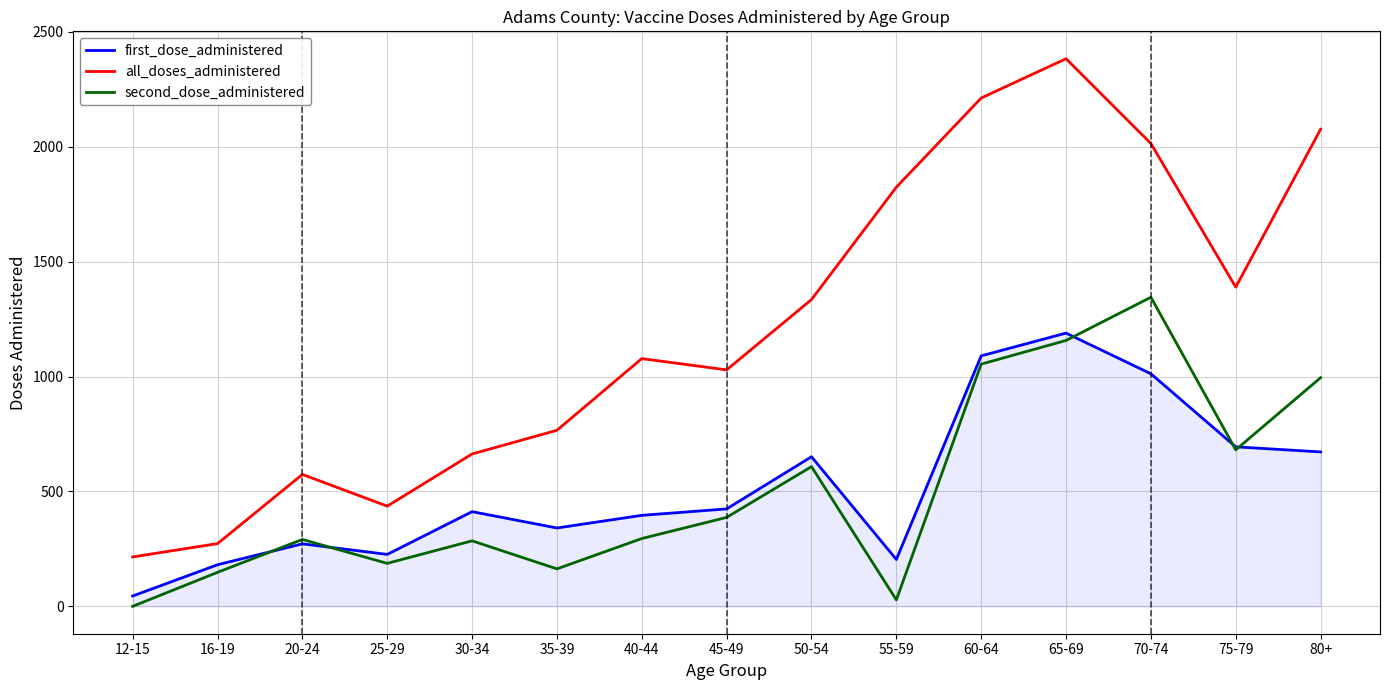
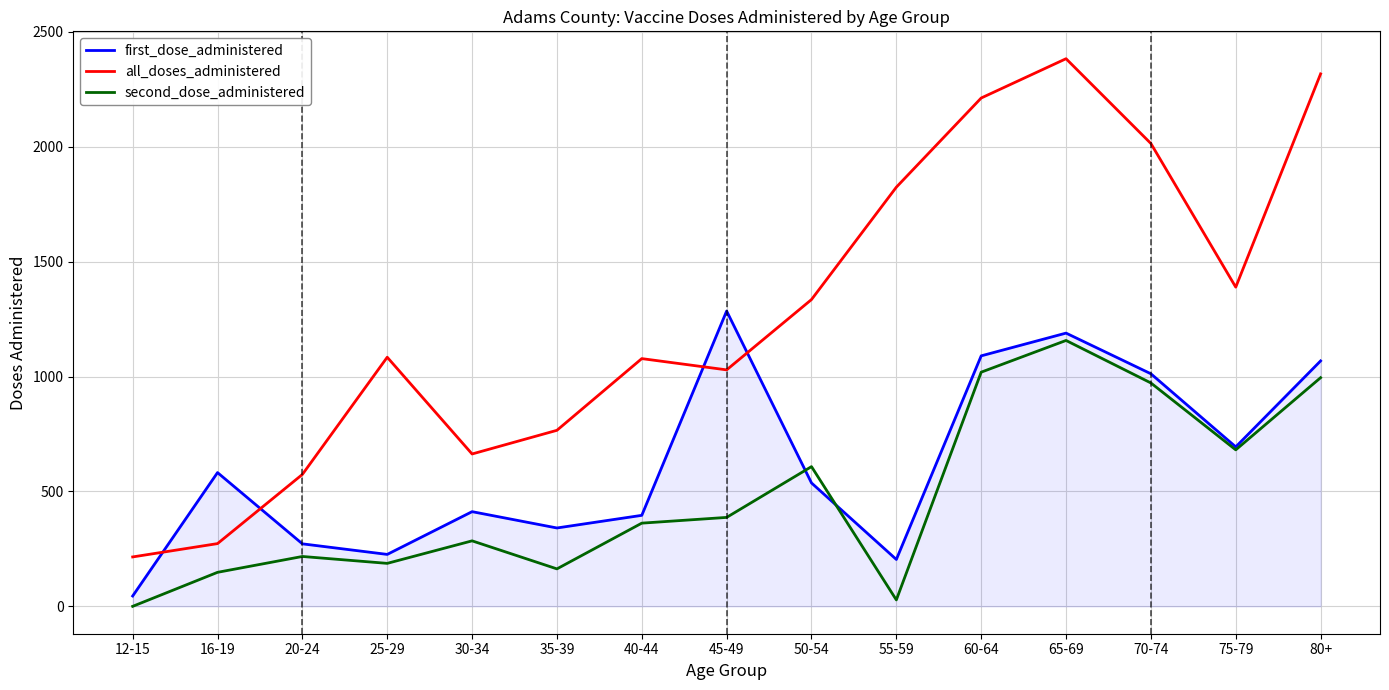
  {
    "first_dose_administered": {
      "12-15": 50,
-     "16-19": 180,
+     "16-19": 580,
      "20-24": 270,
      "25-29": 230,
      "30-34": 410,
      "35-39": 340,
      "40-44": 400,
-     "45-49": 420,
-     "50-54": 650,
+     "45-49": 1290,
+     "50-54": 540,
      "55-59": 200,
      "60-64": 1090,
      "65-69": 1190,
      "70-74": 1010,
      "75-79": 690,
-     "80+": 670
+     "80+": 1070
    },
    "all_doses_administered": {
      "12-15": 220,
      "16-19": 270,
      "20-24": 570,
-     "25-29": 440,
+     "25-29": 1080,
      "30-34": 660,
      "35-39": 770,
      "40-44": 1080,
      "45-49": 1030,
      "50-54": 1340,
      "55-59": 1820,
      "60-64": 2210,
      "65-69": 2380,
      "70-74": 2010,
      "75-79": 1390,
-     "80+": 2080
+     "80+": 2320
    },
    "second_dose_administered": {
      "12-15": 0,
      "16-19": 150,
-     "20-24": 290,
+     "20-24": 220,
      "25-29": 190,
      "30-34": 290,
      "35-39": 160,
-     "40-44": 300,
+     "40-44": 360,
      "45-49": 390,
      "50-54": 610,
      "55-59": 30,
-     "60-64": 1050,
+     "60-64": 1020,
      "65-69": 1160,
-     "70-74": 1350,
+     "70-74": 970,
      "75-79": 680,
      "80+": 1000
    }
  }
